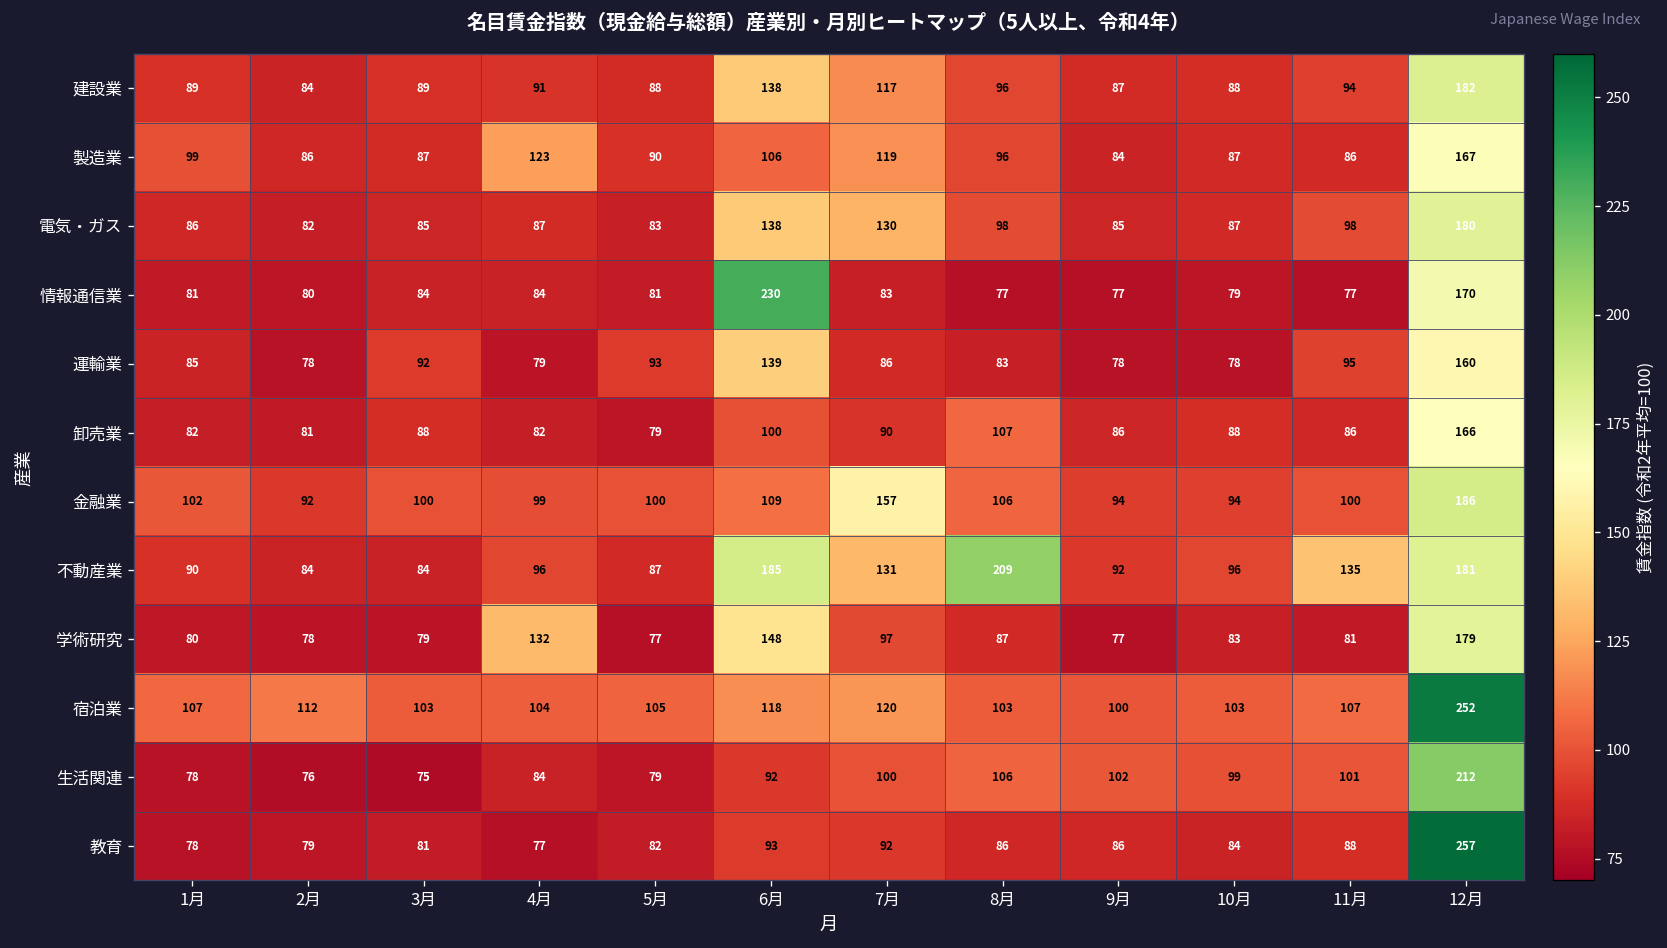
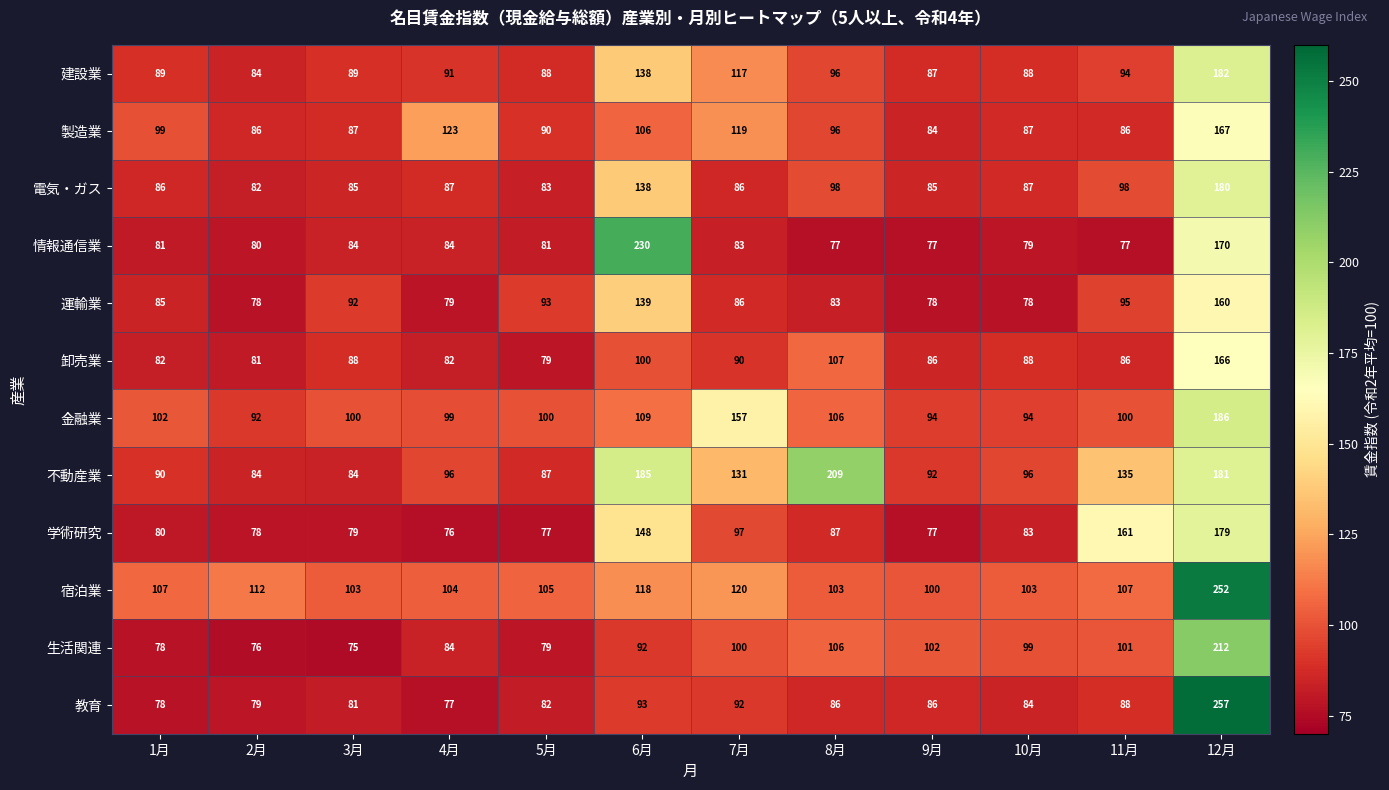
  {
    "建設業": {
      "1月": 89,
      "2月": 84,
      "3月": 89,
      "4月": 91,
      "5月": 88,
      "6月": 138,
      "7月": 117,
      "8月": 96,
      "9月": 87,
      "10月": 88,
      "11月": 94,
      "12月": 182
    },
    "製造業": {
      "1月": 99,
      "2月": 86,
      "3月": 87,
      "4月": 123,
      "5月": 90,
      "6月": 106,
      "7月": 119,
      "8月": 96,
      "9月": 84,
      "10月": 87,
      "11月": 86,
      "12月": 167
    },
    "電気・ガス": {
      "1月": 86,
      "2月": 82,
      "3月": 85,
      "4月": 87,
      "5月": 83,
      "6月": 138,
-     "7月": 130,
+     "7月": 86,
      "8月": 98,
      "9月": 85,
      "10月": 87,
      "11月": 98,
      "12月": 180
    },
    "情報通信業": {
      "1月": 81,
      "2月": 80,
      "3月": 84,
      "4月": 84,
      "5月": 81,
      "6月": 230,
      "7月": 83,
      "8月": 77,
      "9月": 77,
      "10月": 79,
      "11月": 77,
      "12月": 170
    },
    "運輸業": {
      "1月": 85,
      "2月": 78,
      "3月": 92,
      "4月": 79,
      "5月": 93,
      "6月": 139,
      "7月": 86,
      "8月": 83,
      "9月": 78,
      "10月": 78,
      "11月": 95,
      "12月": 160
    },
    "卸売業": {
      "1月": 82,
      "2月": 81,
      "3月": 88,
      "4月": 82,
      "5月": 79,
      "6月": 100,
      "7月": 90,
      "8月": 107,
      "9月": 86,
      "10月": 88,
      "11月": 86,
      "12月": 166
    },
    "金融業": {
      "1月": 102,
      "2月": 92,
      "3月": 100,
      "4月": 99,
      "5月": 100,
      "6月": 109,
      "7月": 157,
      "8月": 106,
      "9月": 94,
      "10月": 94,
      "11月": 100,
      "12月": 186
    },
    "不動産業": {
      "1月": 90,
      "2月": 84,
      "3月": 84,
      "4月": 96,
      "5月": 87,
      "6月": 185,
      "7月": 131,
      "8月": 209,
      "9月": 92,
      "10月": 96,
      "11月": 135,
      "12月": 181
    },
    "学術研究": {
      "1月": 80,
      "2月": 78,
      "3月": 79,
-     "4月": 132,
+     "4月": 76,
      "5月": 77,
      "6月": 148,
      "7月": 97,
      "8月": 87,
      "9月": 77,
      "10月": 83,
-     "11月": 81,
+     "11月": 161,
      "12月": 179
    },
    "宿泊業": {
      "1月": 107,
      "2月": 112,
      "3月": 103,
      "4月": 104,
      "5月": 105,
      "6月": 118,
      "7月": 120,
      "8月": 103,
      "9月": 100,
      "10月": 103,
      "11月": 107,
      "12月": 252
    },
    "生活関連": {
      "1月": 78,
      "2月": 76,
      "3月": 75,
      "4月": 84,
      "5月": 79,
      "6月": 92,
      "7月": 100,
      "8月": 106,
      "9月": 102,
      "10月": 99,
      "11月": 101,
      "12月": 212
    },
    "教育": {
      "1月": 78,
      "2月": 79,
      "3月": 81,
      "4月": 77,
      "5月": 82,
      "6月": 93,
      "7月": 92,
      "8月": 86,
      "9月": 86,
      "10月": 84,
      "11月": 88,
      "12月": 257
    }
  }
